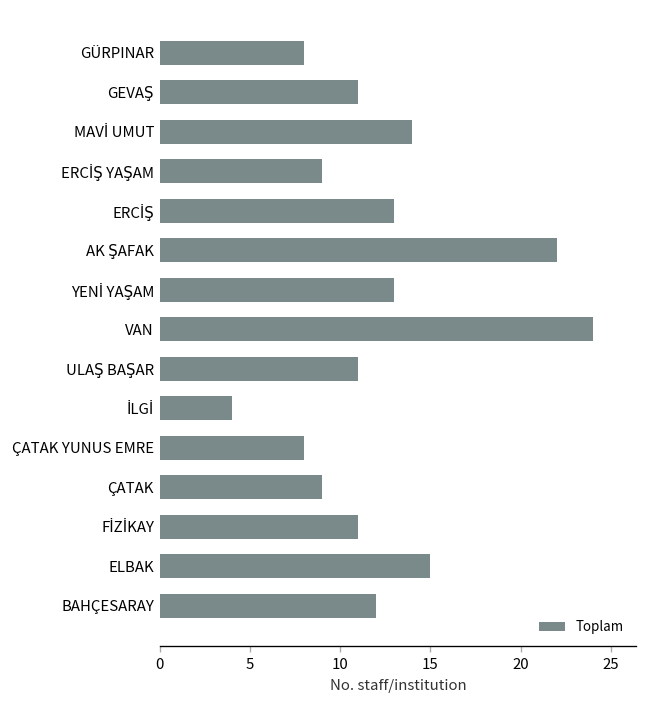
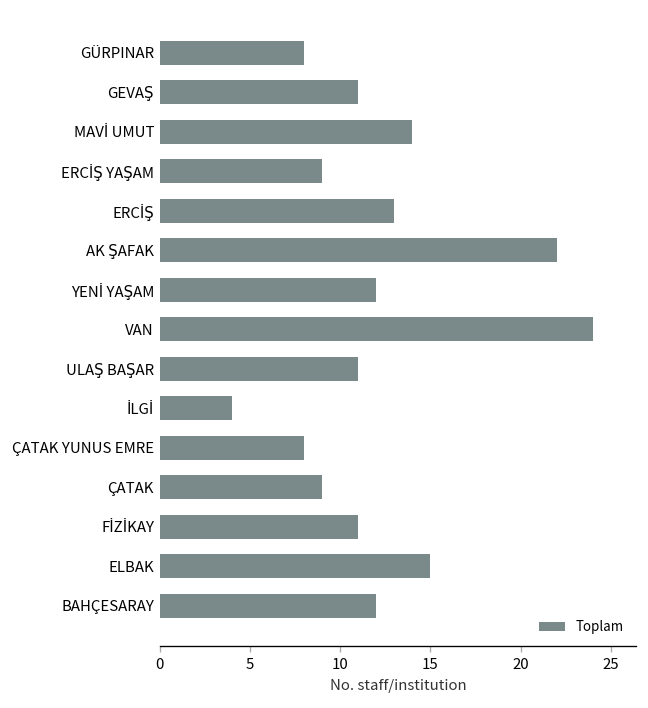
  {
    "GÜRPINAR": 8,
    "GEVAŞ": 11,
    "MAVİ UMUT": 14,
    "ERCİŞ YAŞAM": 9,
    "ERCİŞ": 13,
    "AK ŞAFAK": 22,
-   "YENİ YAŞAM": 13,
+   "YENİ YAŞAM": 12,
    "VAN": 24,
    "ULAŞ BAŞAR": 11,
    "İLGİ": 4,
    "ÇATAK YUNUS EMRE": 8,
    "ÇATAK": 9,
    "FİZİKAY": 11,
    "ELBAK": 15,
    "BAHÇESARAY": 12
  }
